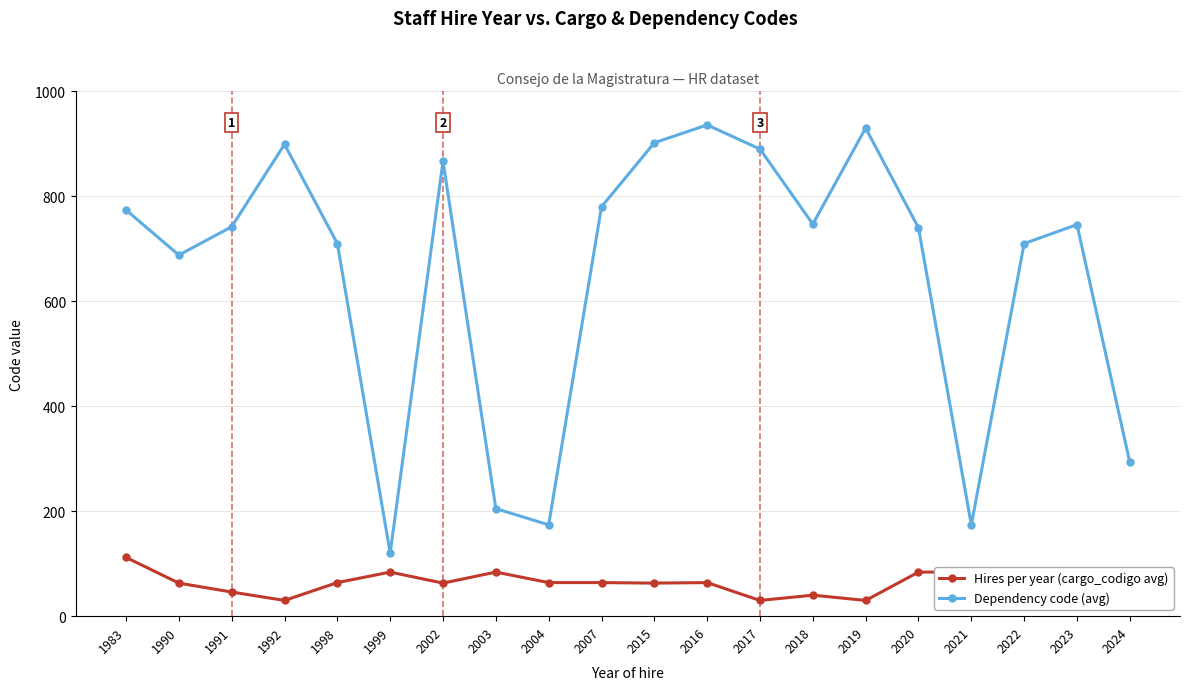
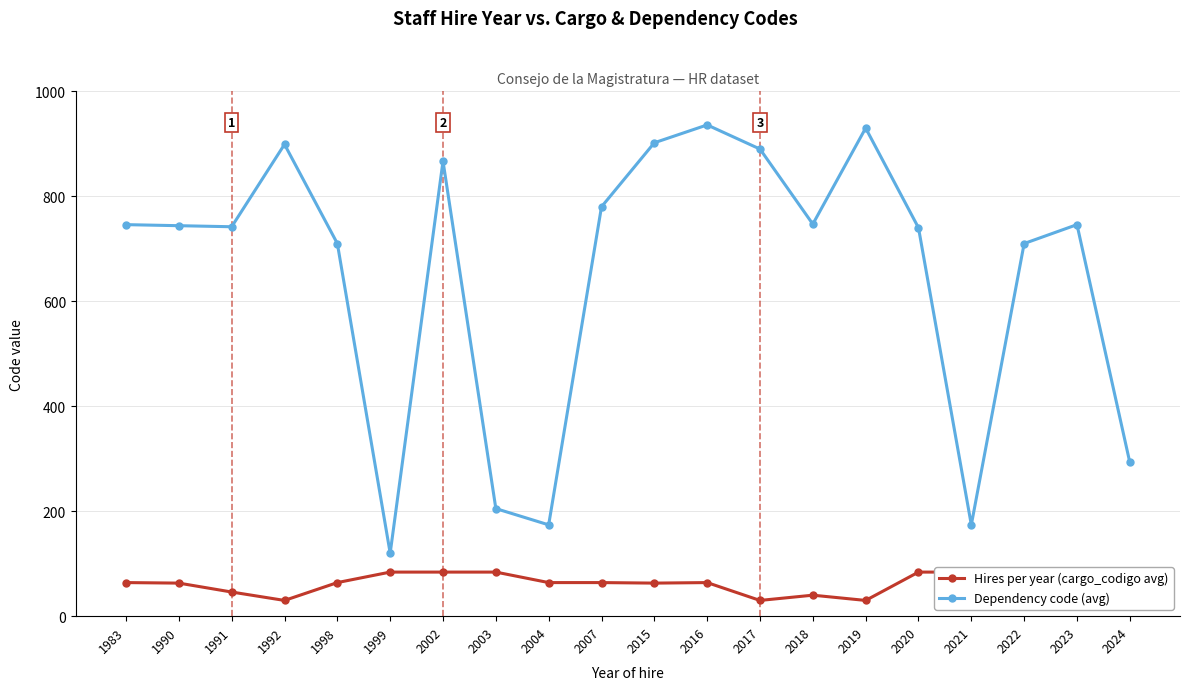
  {
    "Hires per year (cargo_codigo avg)": {
-     "1983": 110,
+     "1983": 60,
      "1990": 60,
      "1991": 50,
      "1992": 30,
      "1998": 60,
      "1999": 80,
-     "2002": 60,
+     "2002": 80,
      "2003": 80,
      "2004": 60,
      "2007": 60,
      "2015": 60,
      "2016": 60,
      "2017": 30,
      "2018": 40,
      "2019": 30,
      "2020": 80
    },
    "Dependency code (avg)": {
-     "1983": 770,
-     "1990": 690,
+     "1983": 750,
+     "1990": 740,
      "1991": 740,
      "1992": 900,
      "1998": 710,
      "1999": 120,
      "2002": 870,
      "2003": 210,
      "2004": 170,
      "2007": 780,
      "2015": 900,
      "2016": 940,
      "2018": 750,
      "2019": 930,
      "2020": 740,
      "2021": 170,
      "2022": 710,
      "2023": 750,
      "2024": 290
    }
  }
